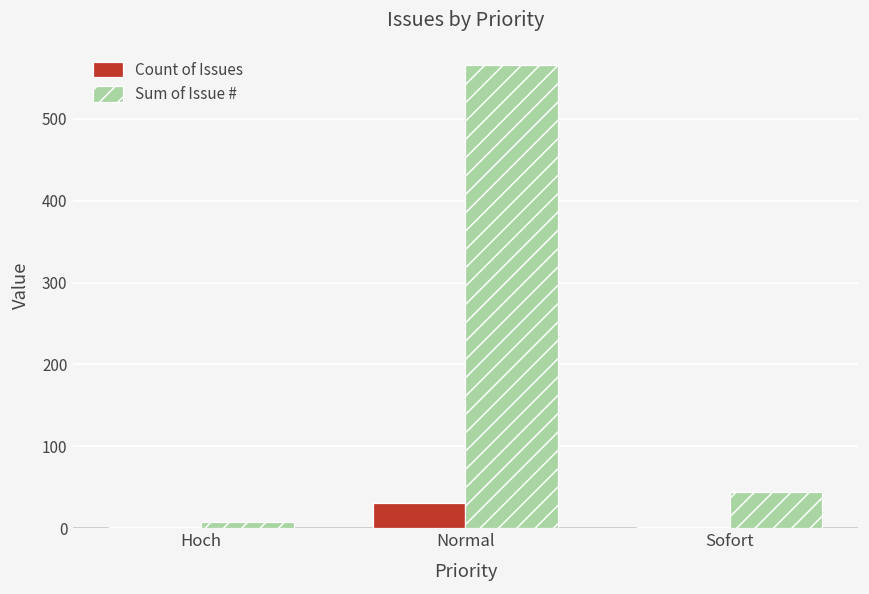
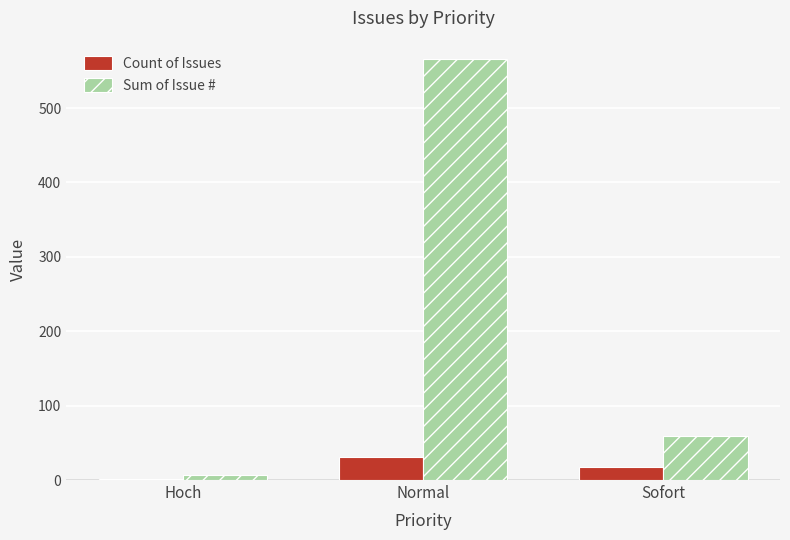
  {
    "Count of Issues": {
      "Normal": 30,
-     "Sofort": 0
+     "Sofort": 20
    },
    "Sum of Issue #": {
      "Hoch": 10,
      "Normal": 570,
-     "Sofort": 40
+     "Sofort": 60
    }
  }
